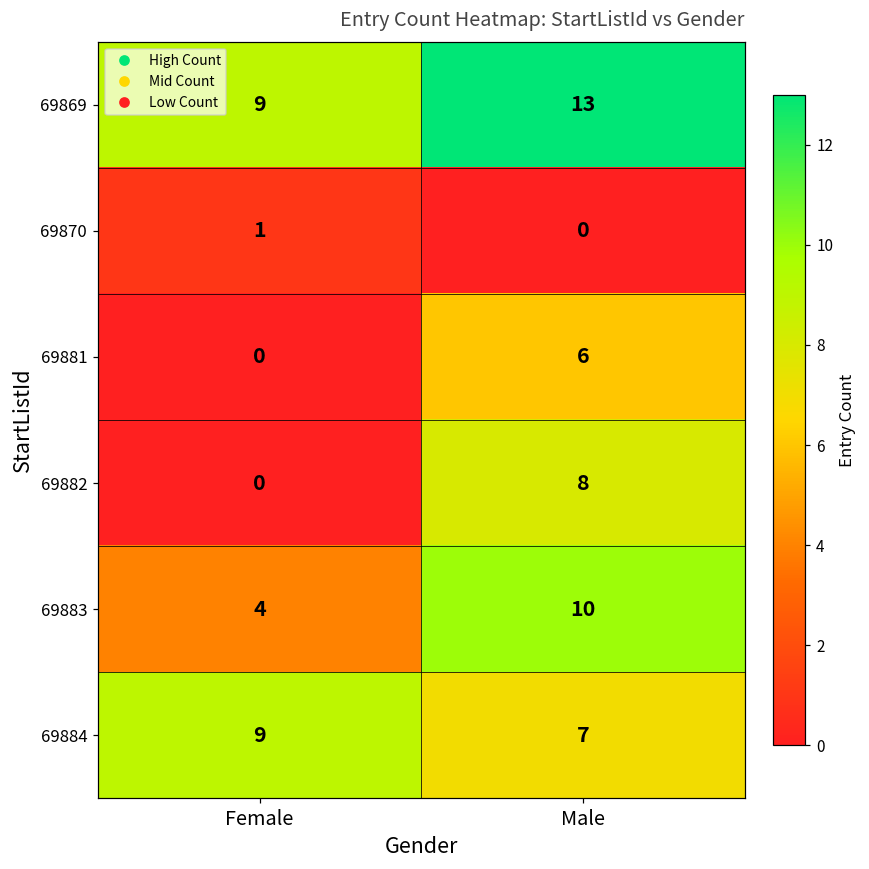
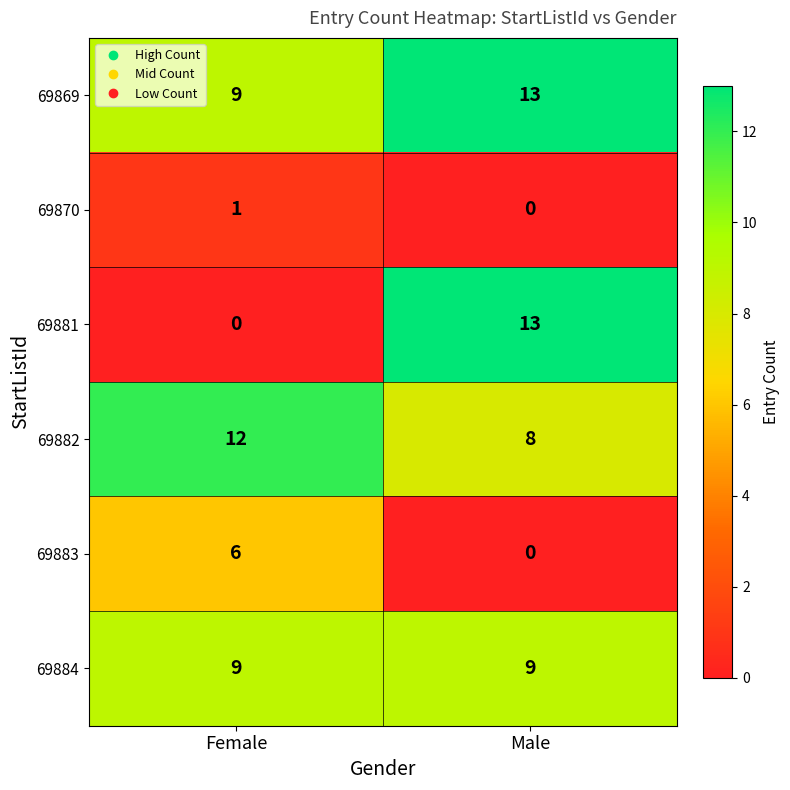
  {
    "69869": {
      "Female": 9,
      "Male": 13
    },
    "69870": {
      "Female": 1,
      "Male": 0
    },
    "69881": {
      "Female": 0,
-     "Male": 6
+     "Male": 13
    },
    "69882": {
-     "Female": 0,
+     "Female": 12,
      "Male": 8
    },
    "69883": {
-     "Female": 4,
-     "Male": 10
+     "Female": 6,
+     "Male": 0
    },
    "69884": {
      "Female": 9,
-     "Male": 7
+     "Male": 9
    }
  }
